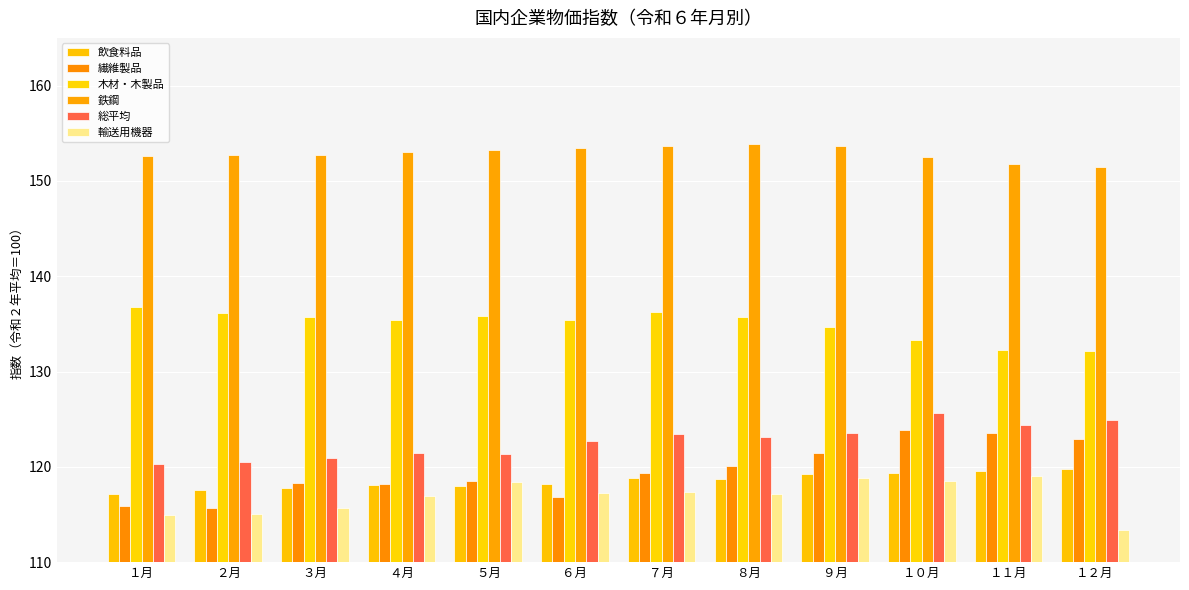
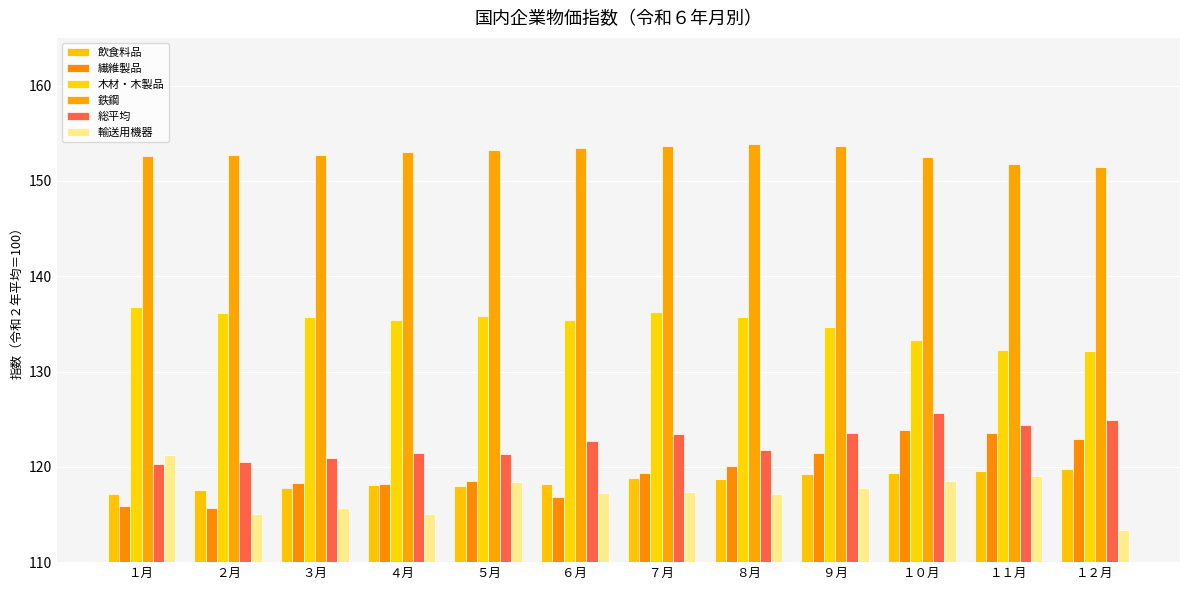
  {
    "総平均": {
      "１月": 120,
      "２月": 121,
      "３月": 121,
      "４月": 122,
      "５月": 121,
      "６月": 123,
      "７月": 123,
-     "８月": 123,
+     "８月": 122,
      "９月": 124,
      "１０月": 126,
      "１１月": 124,
      "１２月": 125
    },
    "輸送用機器": {
-     "１月": 115,
+     "１月": 121,
      "２月": 115,
      "３月": 116,
-     "４月": 117,
+     "４月": 115,
      "５月": 118,
      "６月": 117,
      "７月": 117,
      "８月": 117,
-     "９月": 119,
+     "９月": 118,
      "１０月": 119,
      "１１月": 119,
      "１２月": 113
    }
  }
